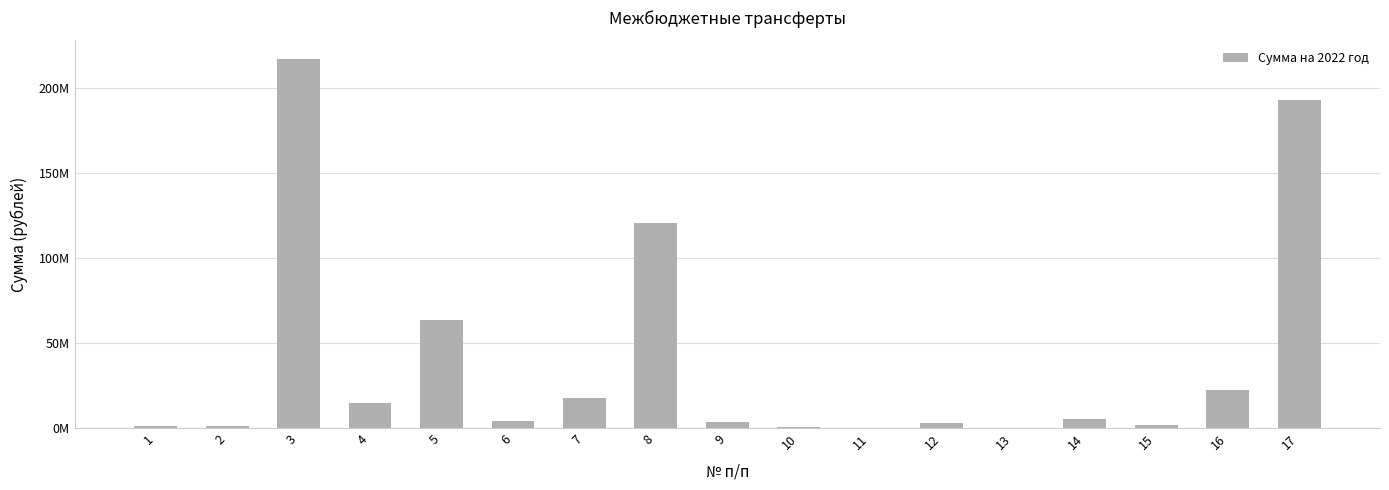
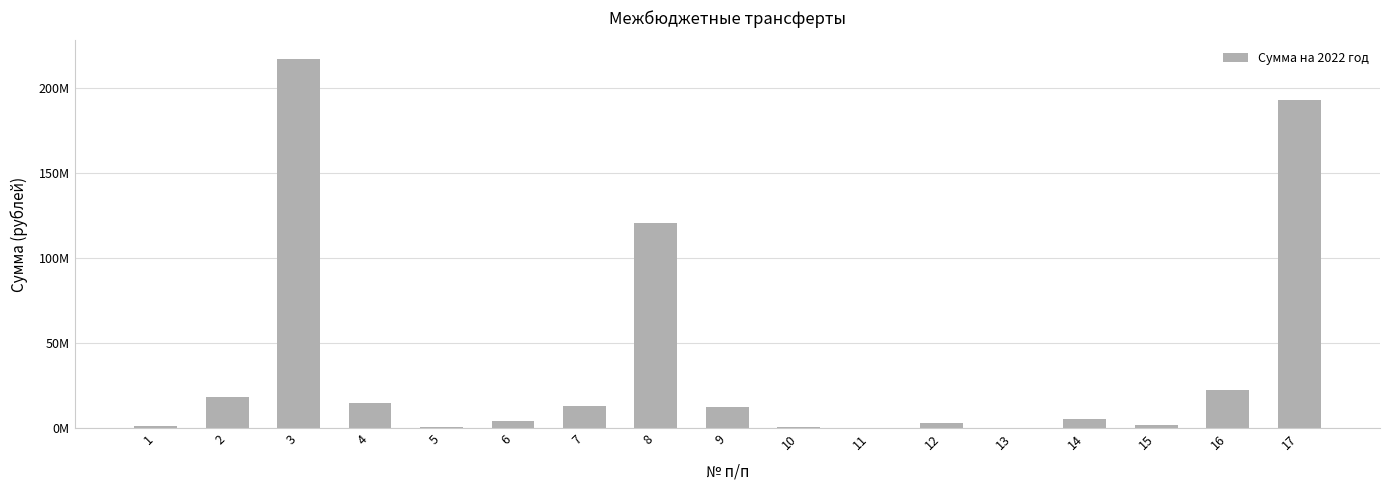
  {
-   "2": 1000000,
+   "2": 18000000,
    "3": 217000000,
    "4": 14000000,
-   "5": 63000000,
+   "5": 1000000,
    "6": 4000000,
-   "7": 18000000,
+   "7": 13000000,
    "8": 121000000,
-   "9": 3000000,
+   "9": 12000000,
    "12": 3000000,
    "14": 5000000,
    "15": 2000000,
    "16": 22000000,
    "17": 193000000
  }
